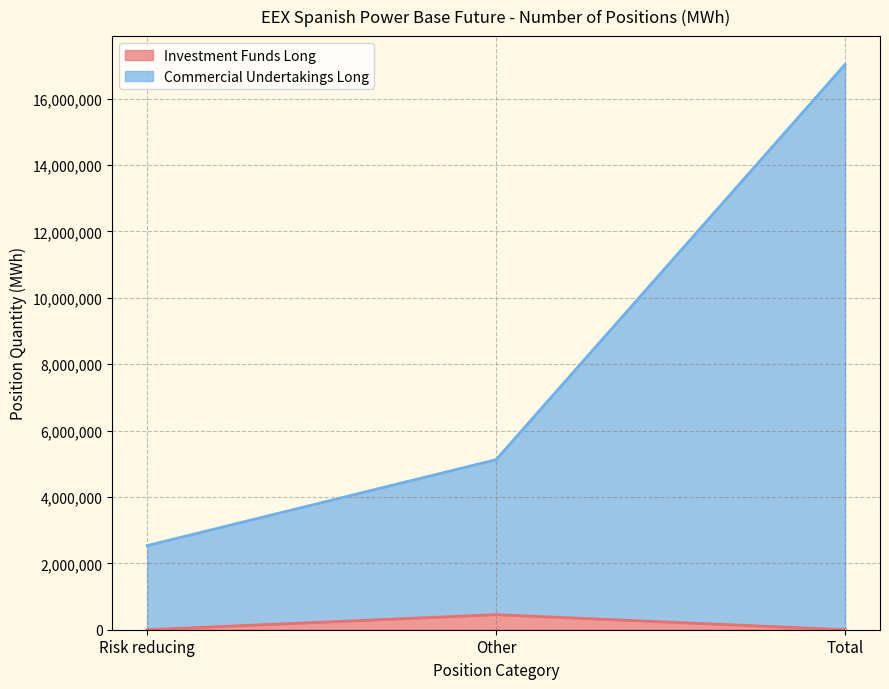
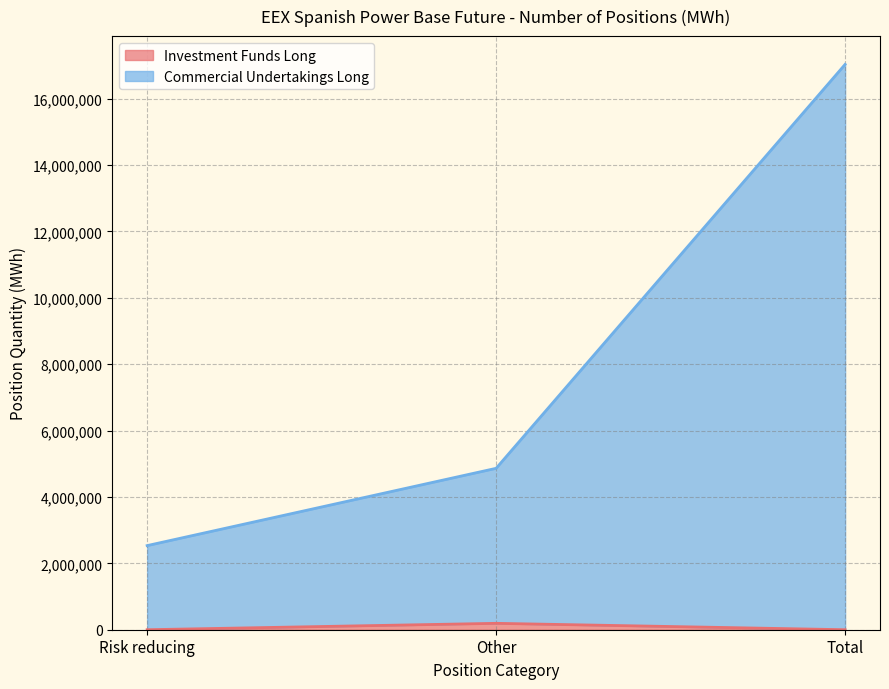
  {
    "Investment Funds Long": {
      "Risk reducing": "0",
-     "Other": "500,000",
+     "Other": "200,000",
      "Total": "0"
    },
    "Commercial Undertakings Long": {
      "Risk reducing": "2,500,000",
      "Other": "4,700,000",
      "Total": "17,000,000"
    }
  }
